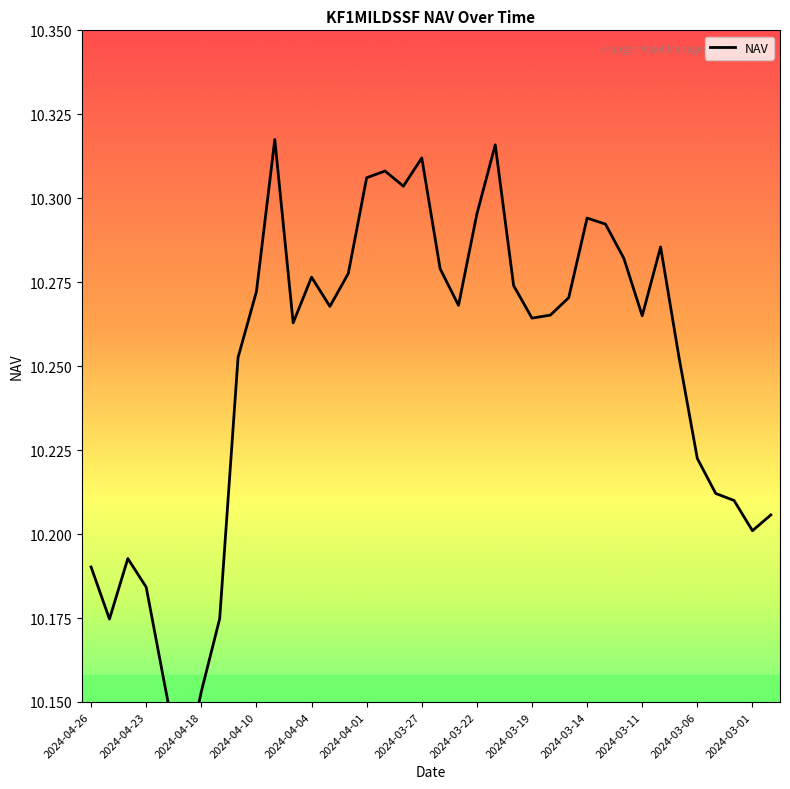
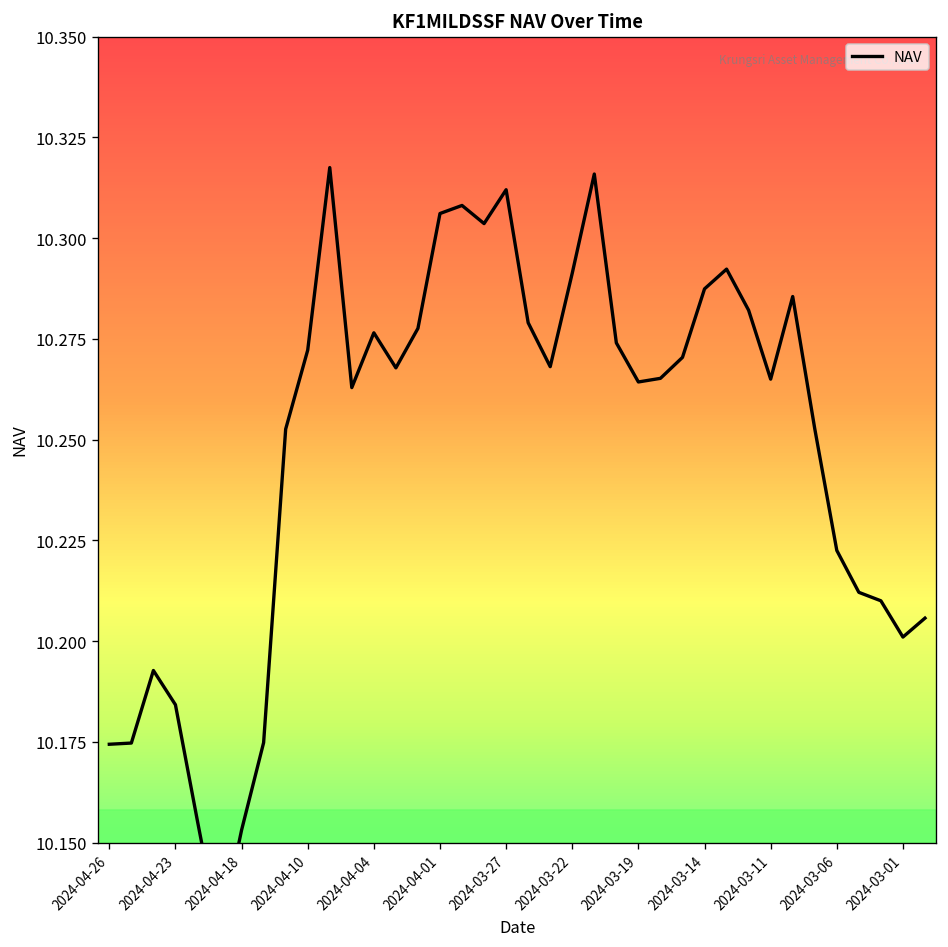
  {
-   "2024-04-26": 10.190,
+   "2024-04-26": 10.174,
    "2024-04-23": 10.184,
    "2024-04-10": 10.272,
    "2024-04-04": 10.277,
    "2024-04-01": 10.306,
    "2024-03-27": 10.312,
-   "2024-03-22": 10.295,
+   "2024-03-22": 10.291,
    "2024-03-19": 10.264,
-   "2024-03-14": 10.294,
+   "2024-03-14": 10.287,
    "2024-03-11": 10.265,
    "2024-03-06": 10.223,
    "2024-03-01": 10.201
  }
